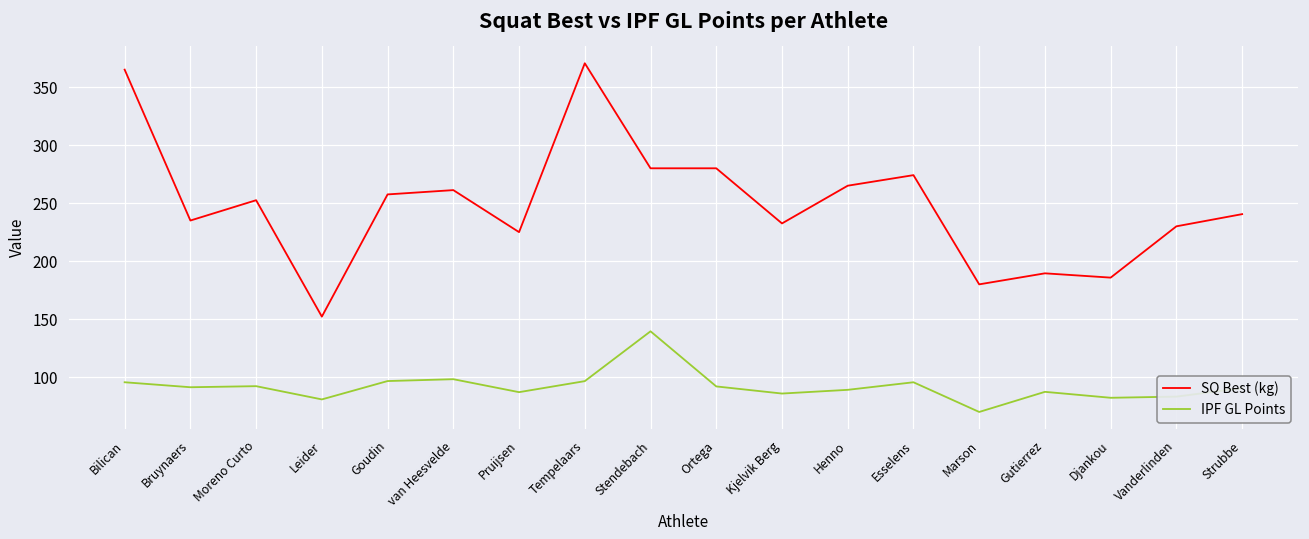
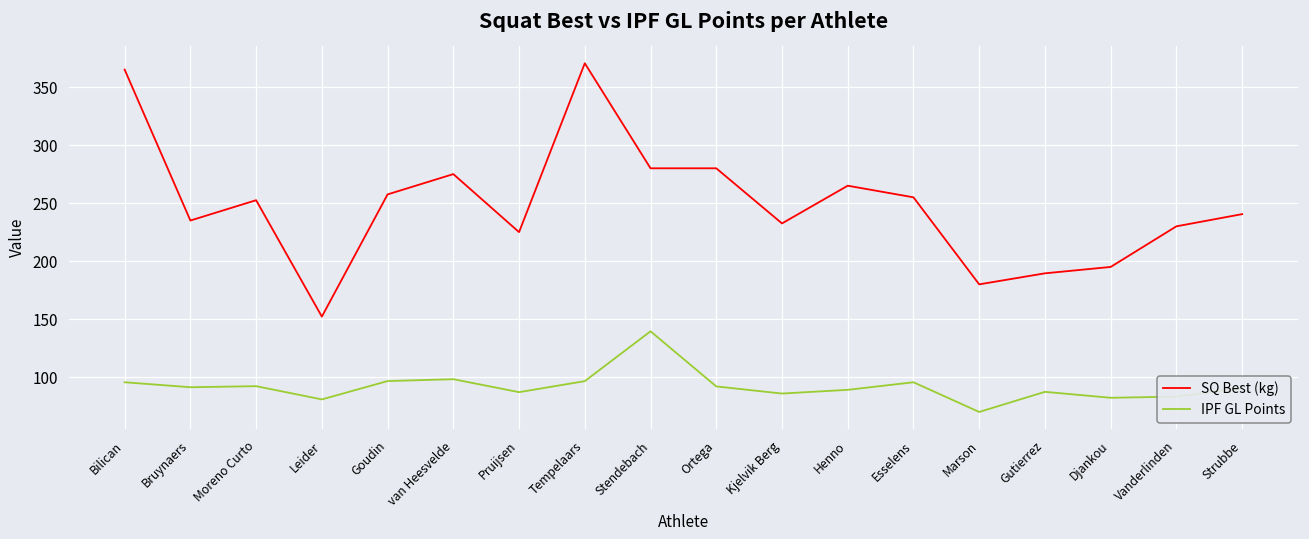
  {
    "SQ Best (kg)": {
      "Bilican": 365,
      "Bruynaers": 235,
      "Moreno Curto": 253,
      "Leider": 152,
      "Goudin": 258,
-     "van Heesvelde": 261,
+     "van Heesvelde": 275,
      "Pruijsen": 225,
      "Tempelaars": 371,
      "Stendebach": 280,
      "Ortega": 280,
      "Kjelvik Berg": 233,
      "Henno": 265,
-     "Esselens": 274,
+     "Esselens": 255,
      "Marson": 180,
      "Gutierrez": 190,
-     "Djankou": 186,
+     "Djankou": 195,
      "Vanderlinden": 230,
      "Strubbe": 241
    },
    "IPF GL Points": {
      "Bilican": 96,
      "Bruynaers": 91,
      "Moreno Curto": 92,
      "Leider": 81,
      "Goudin": 97,
      "van Heesvelde": 98,
      "Pruijsen": 87,
      "Tempelaars": 97,
      "Stendebach": 140,
      "Ortega": 92,
      "Kjelvik Berg": 86,
      "Henno": 89,
      "Esselens": 96,
      "Marson": 70,
      "Gutierrez": 87,
      "Djankou": 82
    }
  }
